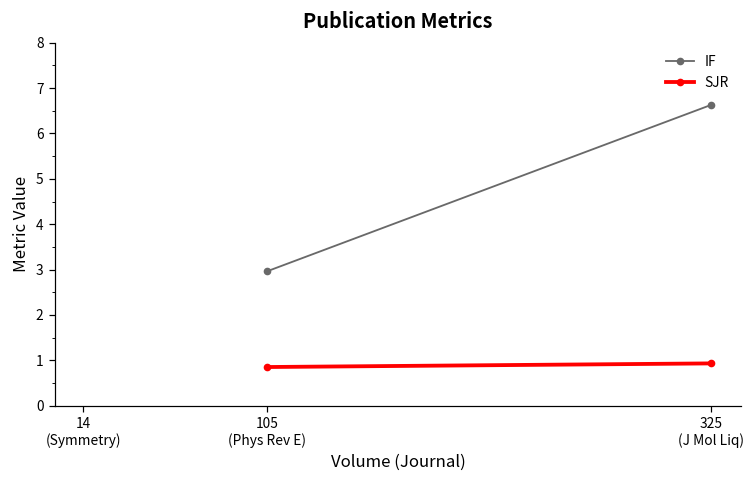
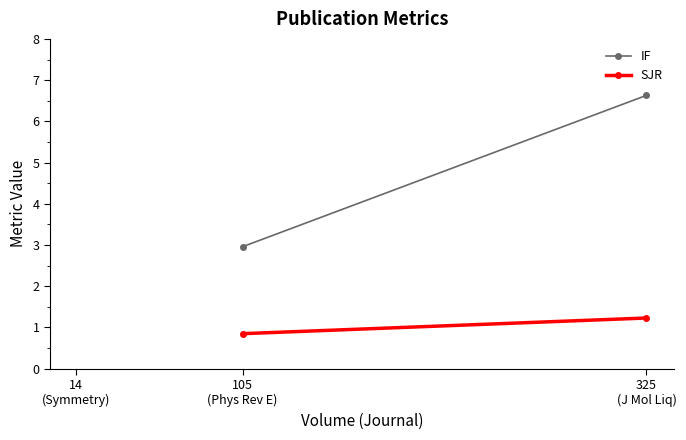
  {
    "IF": {
      "105 (Phys Rev E)": 3.0,
      "325 (J Mol Liq)": 6.6
    },
    "SJR": {
      "105 (Phys Rev E)": 0.9,
-     "325 (J Mol Liq)": 0.9
+     "325 (J Mol Liq)": 1.2
    }
  }
